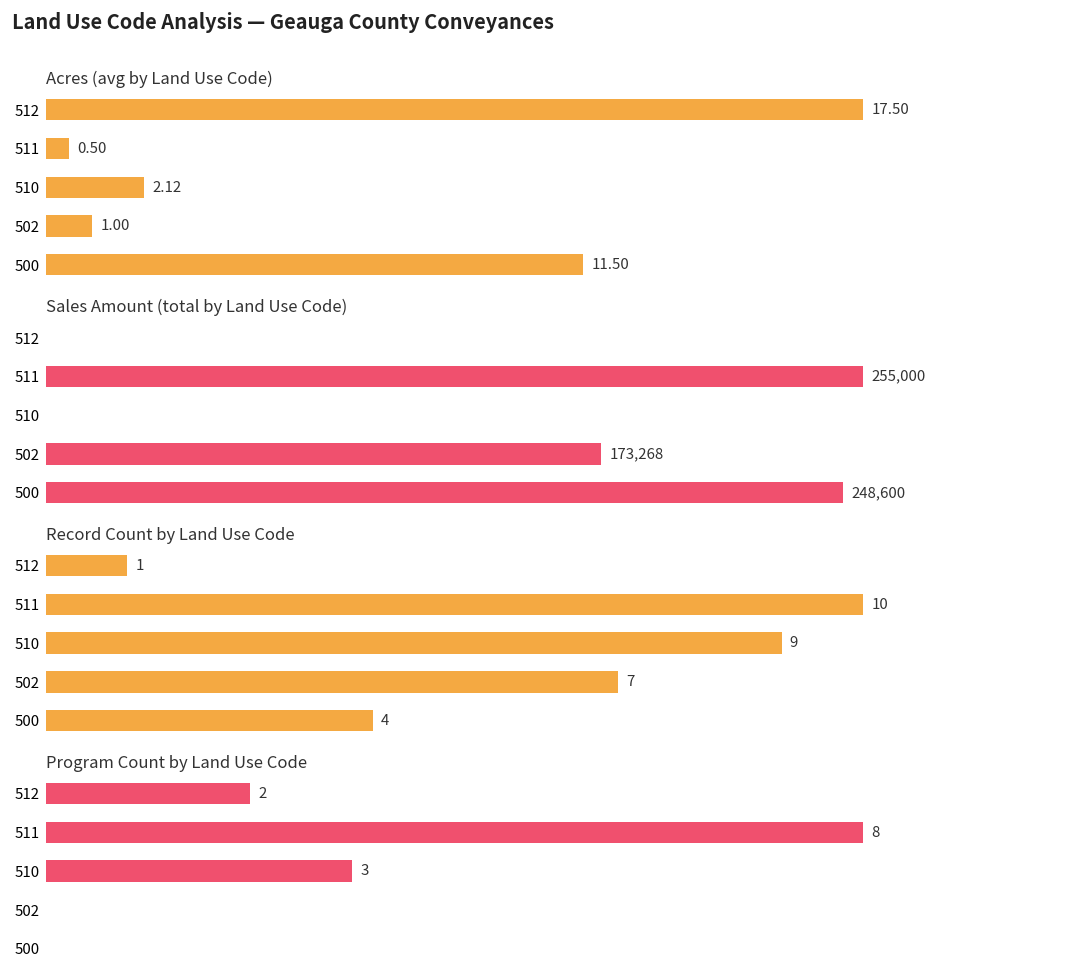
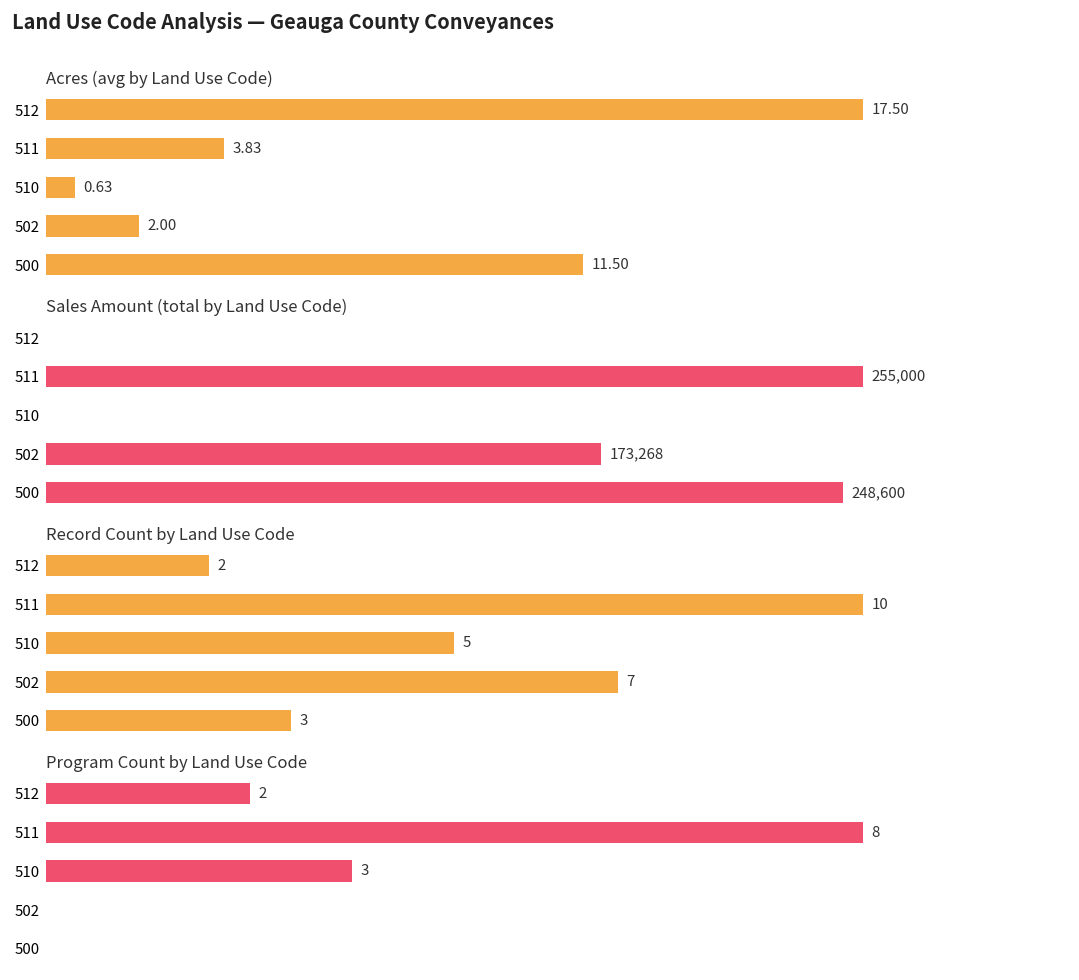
  {
    "Acres (avg by Land Use Code)": {
      "512": "17.50",
-     "511": "0.50",
-     "510": "2.12",
-     "502": "1.00",
+     "511": "3.83",
+     "510": "0.63",
+     "502": "2.00",
      "500": "11.50"
    },
    "Sales Amount (total by Land Use Code)": {
      "511": "255,000",
      "502": "173,268",
      "500": "248,600"
    },
    "Record Count by Land Use Code": {
-     "512": "1",
+     "512": "2",
      "511": "10",
-     "510": "9",
+     "510": "5",
      "502": "7",
-     "500": "4"
+     "500": "3"
    },
    "Program Count by Land Use Code": {
      "512": "2",
      "511": "8",
      "510": "3"
    }
  }
